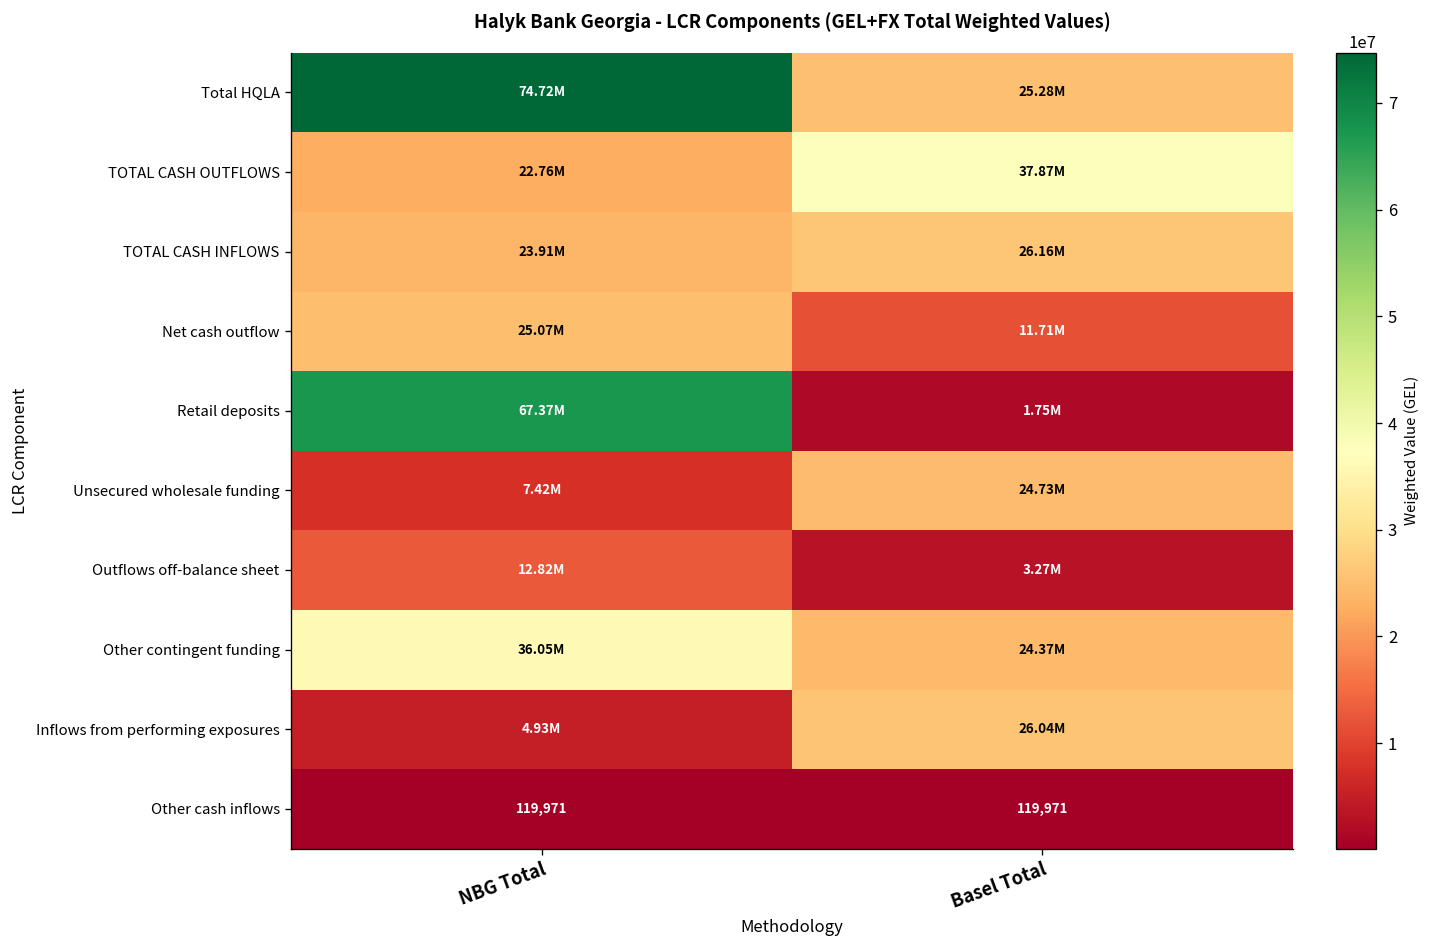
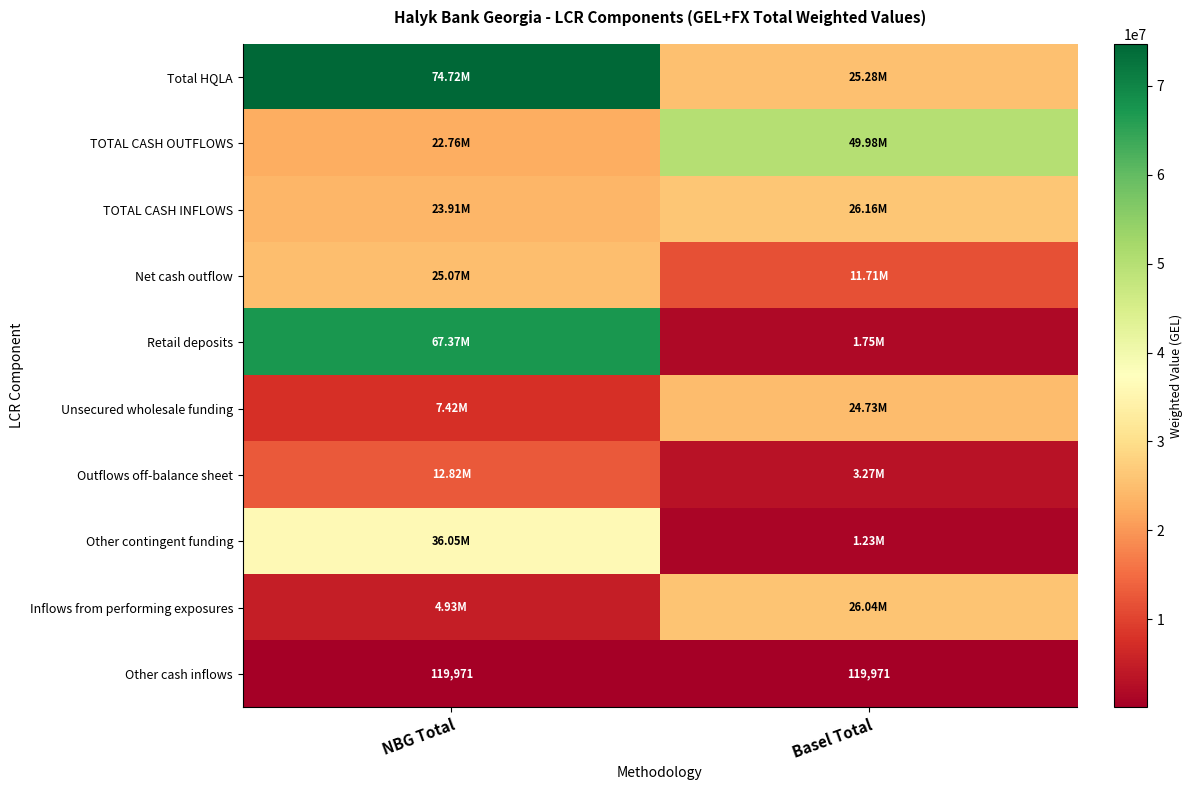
  {
    "Total HQLA": {
      "NBG Total": "74.72M",
      "Basel Total": "25.28M"
    },
    "TOTAL CASH OUTFLOWS": {
      "NBG Total": "22.76M",
-     "Basel Total": "37.87M"
+     "Basel Total": "49.98M"
    },
    "TOTAL CASH INFLOWS": {
      "NBG Total": "23.91M",
      "Basel Total": "26.16M"
    },
    "Net cash outflow": {
      "NBG Total": "25.07M",
      "Basel Total": "11.71M"
    },
    "Retail deposits": {
      "NBG Total": "67.37M",
      "Basel Total": "1.75M"
    },
    "Unsecured wholesale funding": {
      "NBG Total": "7.42M",
      "Basel Total": "24.73M"
    },
    "Outflows off-balance sheet": {
      "NBG Total": "12.82M",
      "Basel Total": "3.27M"
    },
    "Other contingent funding": {
      "NBG Total": "36.05M",
-     "Basel Total": "24.37M"
+     "Basel Total": "1.23M"
    },
    "Inflows from performing exposures": {
      "NBG Total": "4.93M",
      "Basel Total": "26.04M"
    },
    "Other cash inflows": {
      "NBG Total": "119,971",
      "Basel Total": "119,971"
    }
  }
